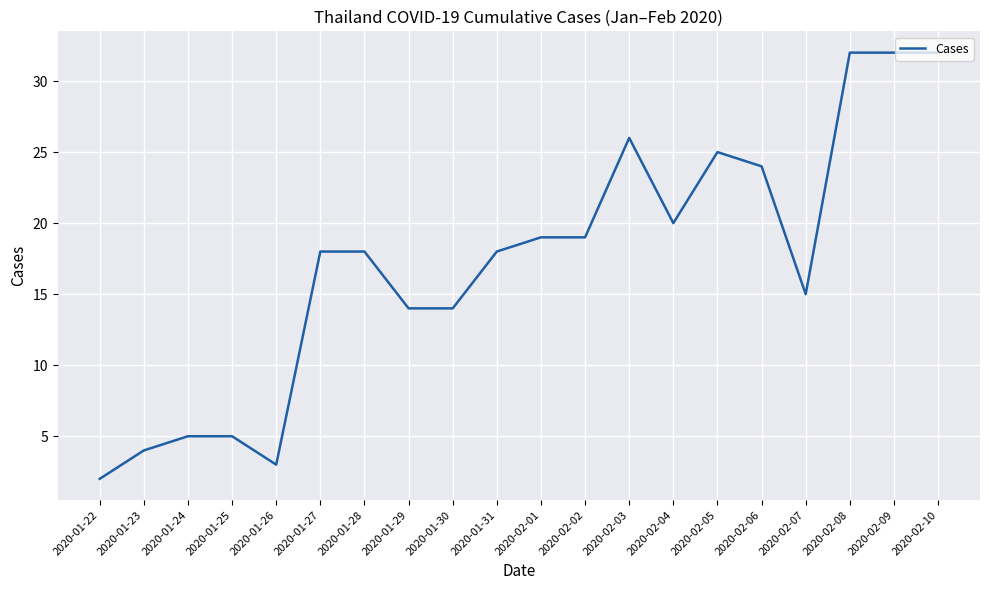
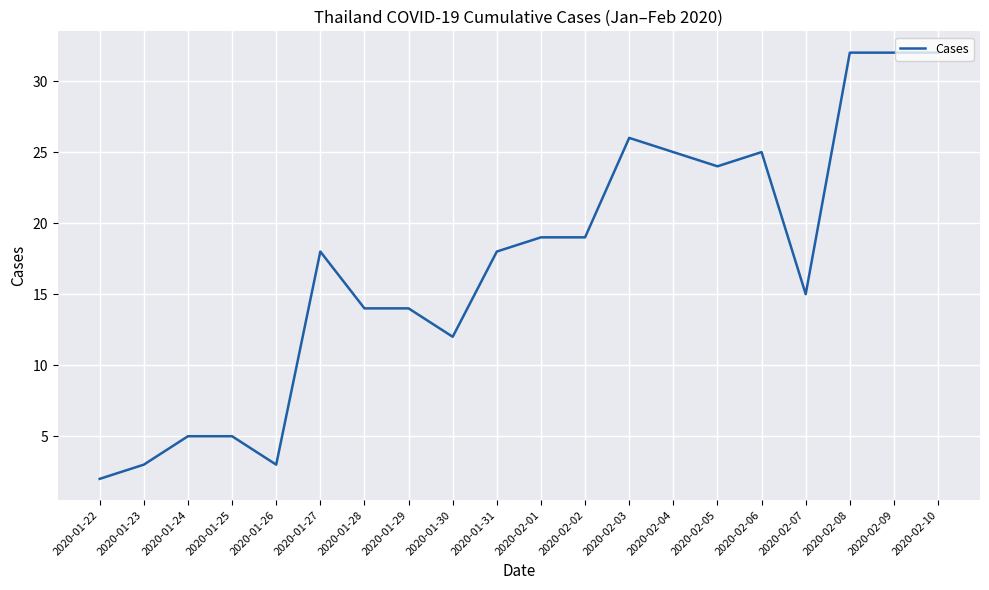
  {
    "2020-01-22": 2,
-   "2020-01-23": 4,
+   "2020-01-23": 3,
    "2020-01-24": 5,
    "2020-01-25": 5,
    "2020-01-26": 3,
    "2020-01-27": 18,
-   "2020-01-28": 18,
+   "2020-01-28": 14,
    "2020-01-29": 14,
-   "2020-01-30": 14,
+   "2020-01-30": 12,
    "2020-01-31": 18,
    "2020-02-01": 19,
    "2020-02-02": 19,
    "2020-02-03": 26,
-   "2020-02-04": 20,
-   "2020-02-05": 25,
-   "2020-02-06": 24,
+   "2020-02-04": 25,
+   "2020-02-05": 24,
+   "2020-02-06": 25,
    "2020-02-07": 15,
    "2020-02-08": 32,
    "2020-02-09": 32
  }
